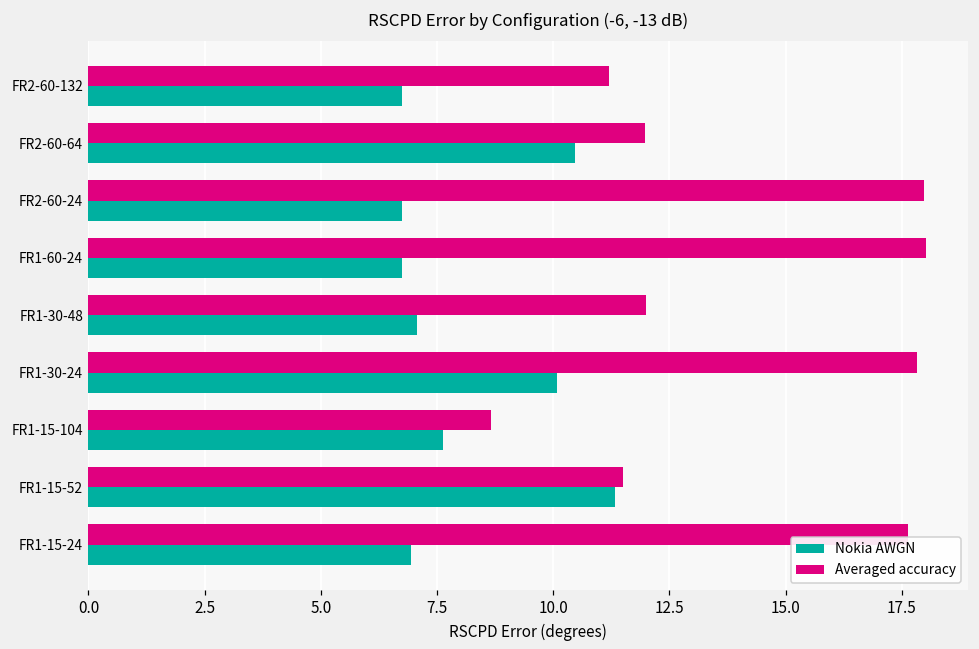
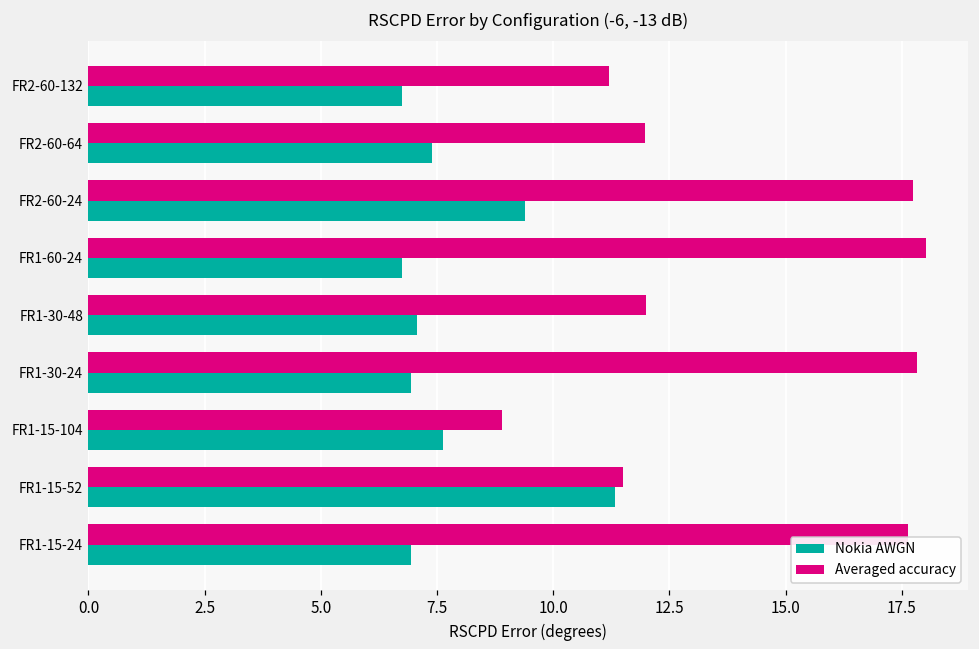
  {
    "Nokia AWGN": {
      "FR2-60-132": 6.8,
-     "FR2-60-64": 10.5,
-     "FR2-60-24": 6.8,
+     "FR2-60-64": 7.4,
+     "FR2-60-24": 9.4,
      "FR1-60-24": 6.8,
      "FR1-30-48": 7.1,
-     "FR1-30-24": 10.1,
+     "FR1-30-24": 6.9,
      "FR1-15-104": 7.6,
      "FR1-15-52": 11.3,
      "FR1-15-24": 6.9
    },
    "Averaged accuracy": {
      "FR2-60-132": 11.2,
      "FR2-60-64": 12.0,
-     "FR2-60-24": 18.0,
+     "FR2-60-24": 17.7,
      "FR1-60-24": 18.0,
      "FR1-30-48": 12.0,
      "FR1-30-24": 17.8,
-     "FR1-15-104": 8.7,
+     "FR1-15-104": 8.9,
      "FR1-15-52": 11.5,
      "FR1-15-24": 17.6
    }
  }
